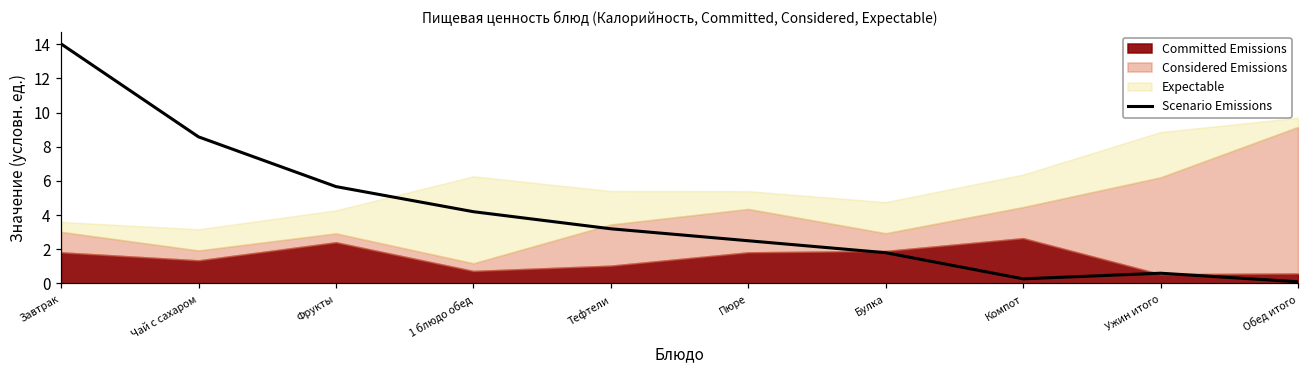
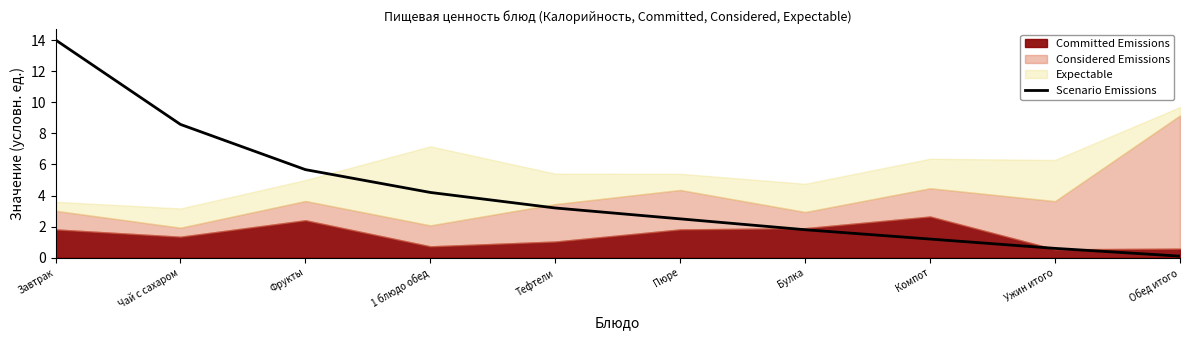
  {
    "Scenario Emissions": {
      "Завтрак": 14.0,
      "Чай с сахаром": 8.6,
      "Фрукты": 5.7,
      "1 блюдо обед": 4.2,
      "Тефтели": 3.2,
      "Пюре": 2.5,
-     "Компот": 0.3,
+     "Компот": 1.2,
      "Обед итого": 0.1
    },
    "Committed Emissions": {
      "Завтрак": 1.8,
      "Чай с сахаром": 1.4,
      "Фрукты": 2.4,
      "1 блюдо обед": 0.7,
      "Тефтели": 1.0,
      "Пюре": 1.8,
      "Компот": 2.7,
      "Обед итого": 0.6
    },
    "Considered Emissions": {
      "Завтрак": 1.2,
      "Чай с сахаром": 0.6,
-     "Фрукты": 0.5,
-     "1 блюдо обед": 0.4,
+     "Фрукты": 1.2,
+     "1 блюдо обед": 1.4,
      "Тефтели": 2.4,
      "Пюре": 2.5,
      "Булка": 1.0,
      "Компот": 1.8,
-     "Ужин итого": 5.7,
+     "Ужин итого": 3.1,
      "Обед итого": 8.6
    },
    "Expectable": {
      "Завтрак": 0.6,
      "Чай с сахаром": 1.2,
      "Фрукты": 1.3,
      "1 блюдо обед": 5.1,
      "Тефтели": 2.0,
      "Пюре": 1.0,
      "Булка": 1.8,
      "Компот": 1.9,
      "Ужин итого": 2.7,
      "Обед итого": 0.5
    }
  }
